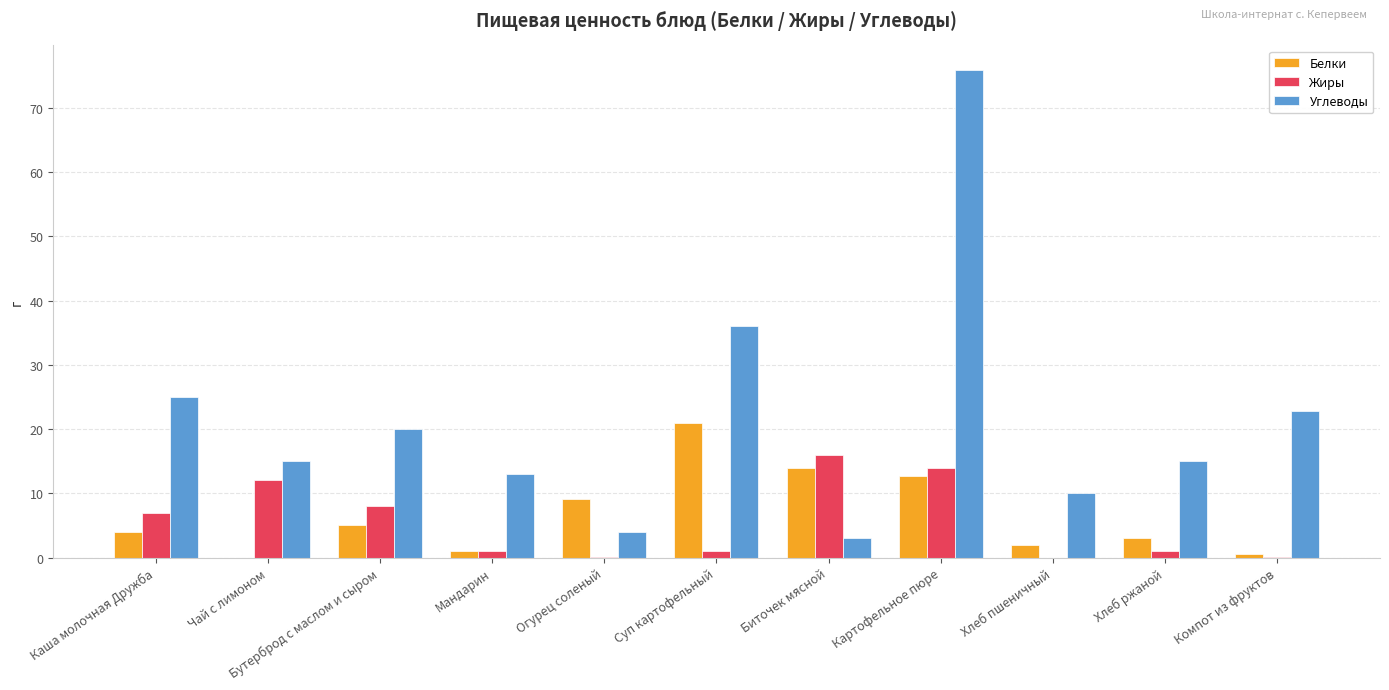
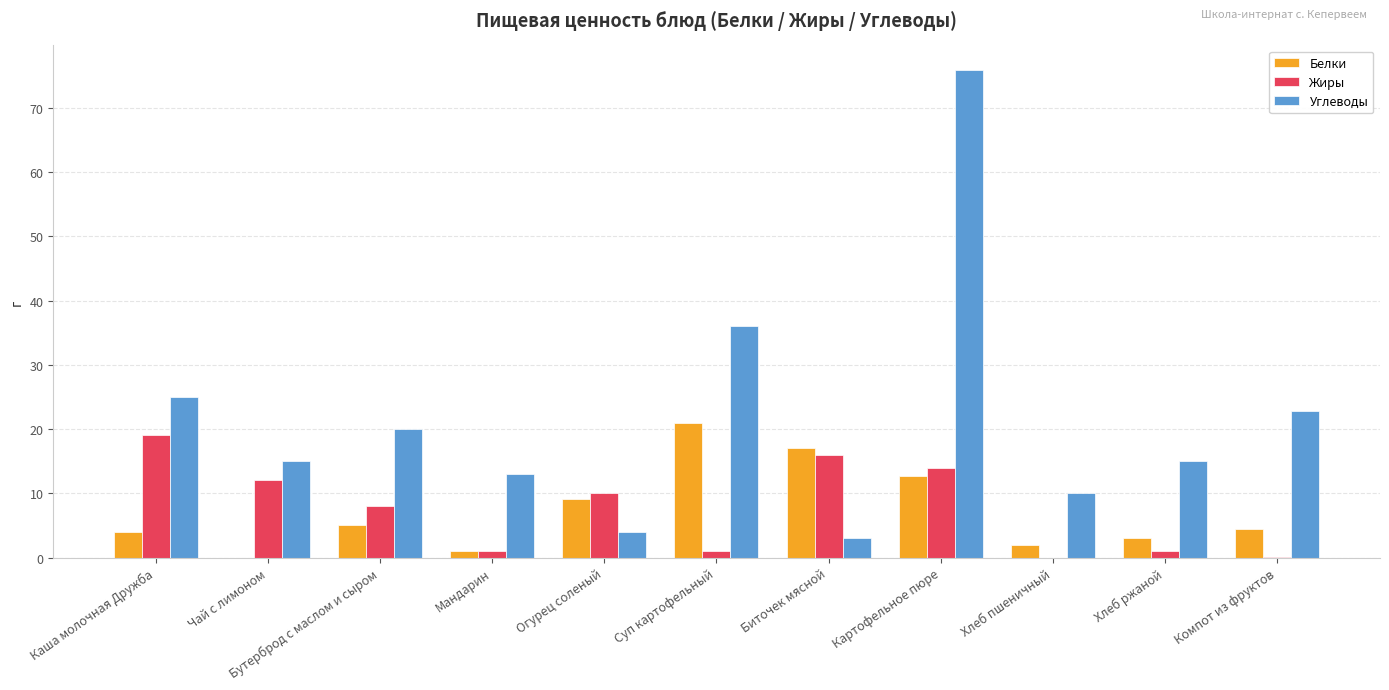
  {
    "Белки": {
      "Каша молочная Дружба": 4,
      "Чай с лимоном": 0,
      "Бутерброд с маслом и сыром": 5,
      "Мандарин": 1,
      "Огурец соленый": 9,
      "Суп картофельный": 21,
-     "Биточек мясной": 14,
+     "Биточек мясной": 17,
      "Картофельное пюре": 13,
      "Хлеб пшеничный": 2,
      "Хлеб ржаной": 3,
-     "Компот из фруктов": 1
+     "Компот из фруктов": 4
    },
    "Жиры": {
-     "Каша молочная Дружба": 7,
+     "Каша молочная Дружба": 19,
      "Чай с лимоном": 12,
      "Бутерброд с маслом и сыром": 8,
      "Мандарин": 1,
-     "Огурец соленый": 0,
+     "Огурец соленый": 10,
      "Суп картофельный": 1,
      "Биточек мясной": 16,
      "Картофельное пюре": 14,
      "Хлеб пшеничный": 0,
      "Хлеб ржаной": 1
    },
    "Углеводы": {
      "Каша молочная Дружба": 25,
      "Чай с лимоном": 15,
      "Бутерброд с маслом и сыром": 20,
      "Мандарин": 13,
      "Огурец соленый": 4,
      "Суп картофельный": 36,
      "Биточек мясной": 3,
      "Картофельное пюре": 76,
      "Хлеб пшеничный": 10,
      "Хлеб ржаной": 15,
      "Компот из фруктов": 23
    }
  }
